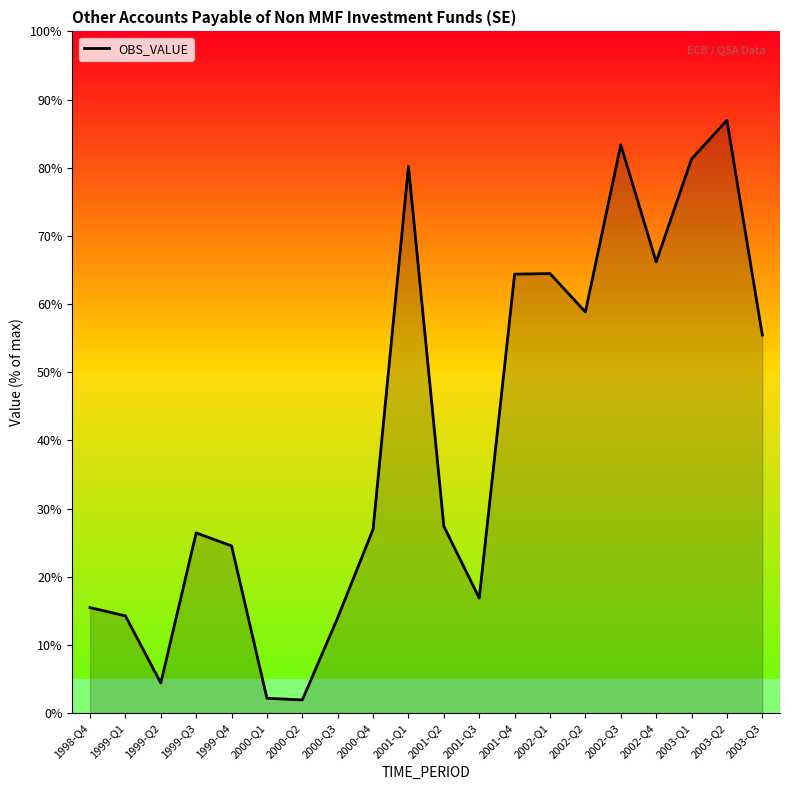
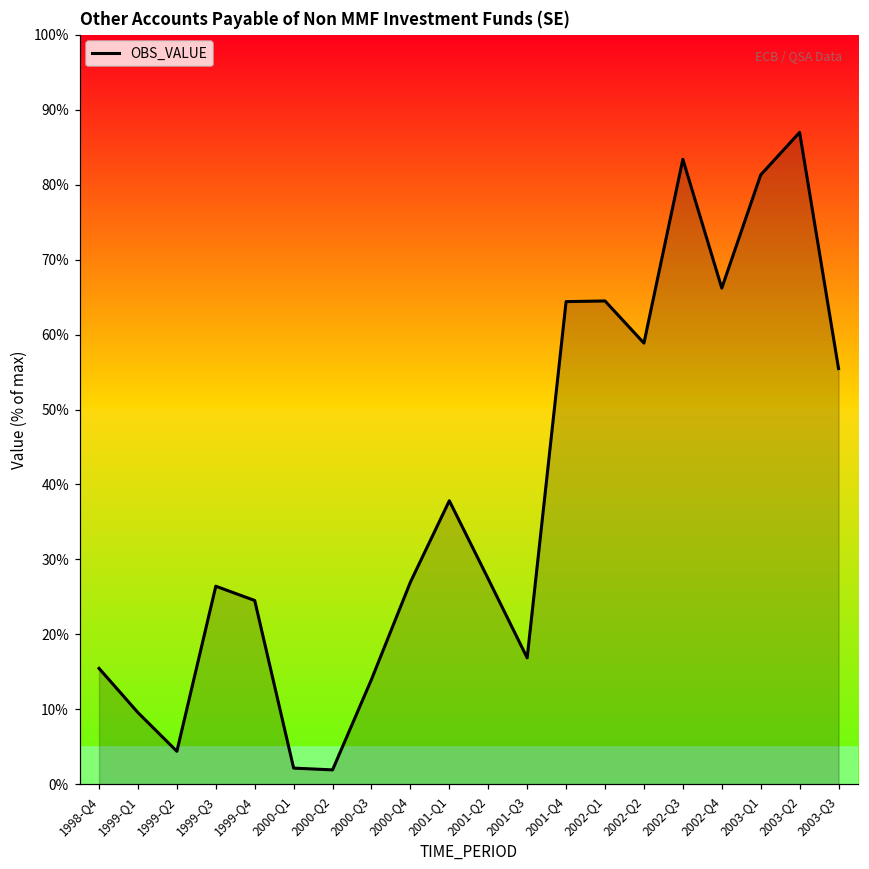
  {
    "1998-Q4": "15%",
-   "1999-Q1": "14%",
+   "1999-Q1": "10%",
    "1999-Q3": "26%",
    "1999-Q4": "25%",
    "2000-Q3": "14%",
    "2000-Q4": "27%",
-   "2001-Q1": "80%",
+   "2001-Q1": "38%",
    "2001-Q2": "27%",
    "2001-Q3": "17%",
    "2001-Q4": "64%",
    "2002-Q1": "64%",
    "2002-Q2": "59%",
    "2002-Q3": "83%",
    "2002-Q4": "66%",
    "2003-Q1": "81%",
    "2003-Q2": "87%",
    "2003-Q3": "55%"
  }
